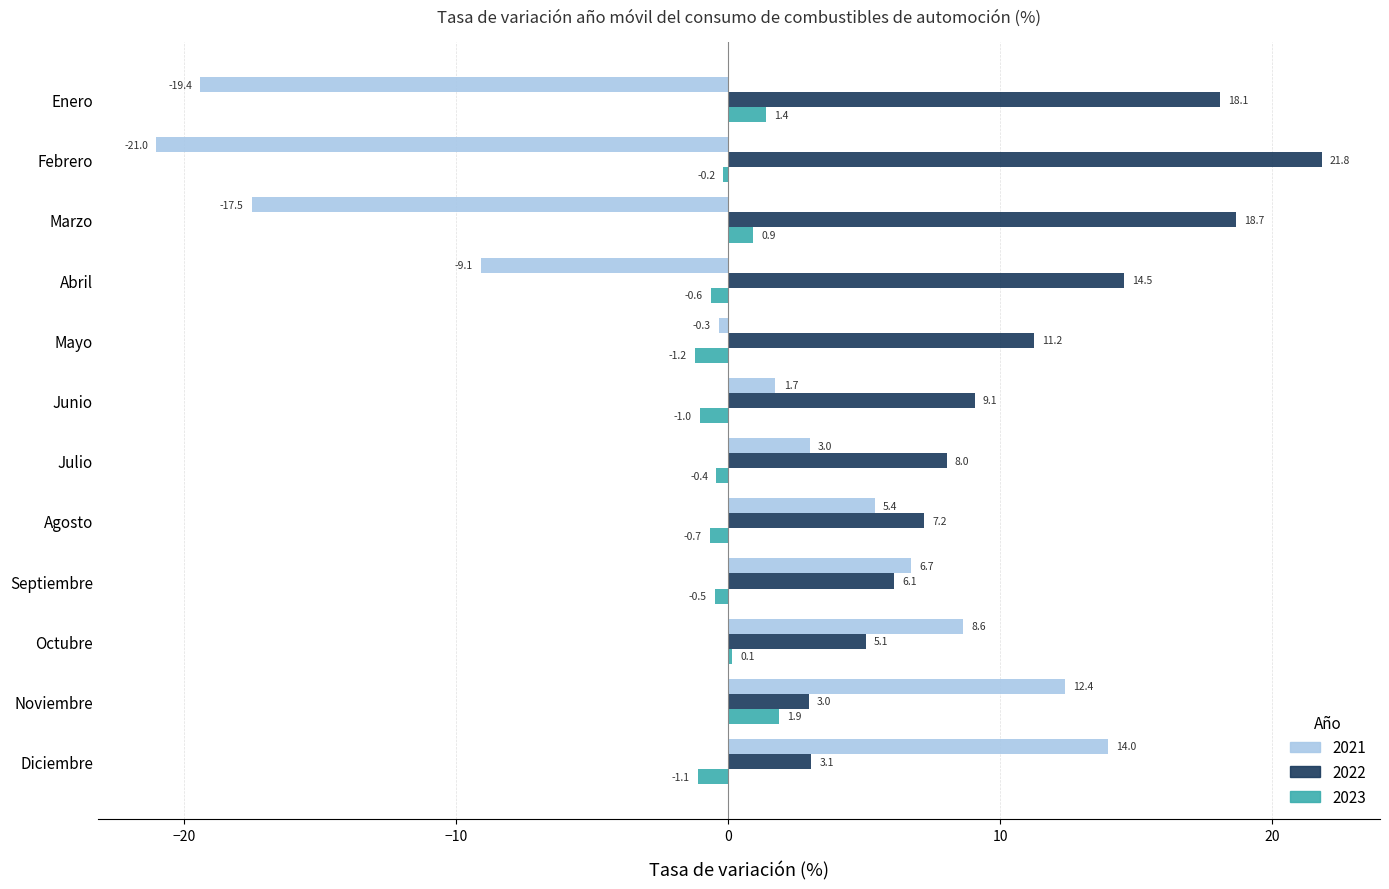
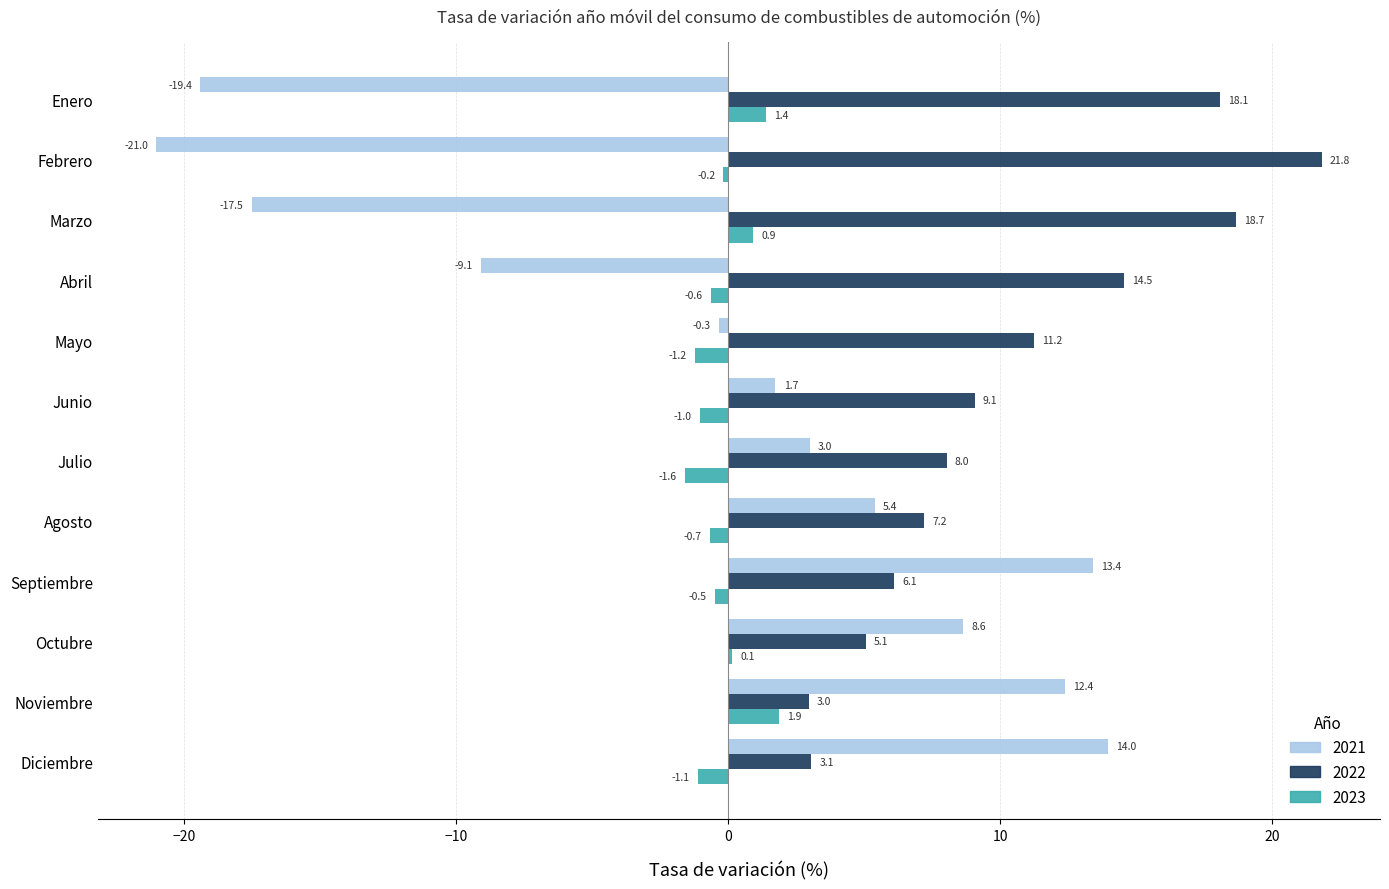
  {
    "2021": {
      "Enero": -19.4,
      "Febrero": -21.0,
      "Marzo": -17.5,
      "Abril": -9.1,
      "Mayo": -0.3,
      "Junio": 1.7,
      "Julio": 3.0,
      "Agosto": 5.4,
-     "Septiembre": 6.7,
+     "Septiembre": 13.4,
      "Octubre": 8.6,
      "Noviembre": 12.4,
      "Diciembre": 14.0
    },
    "2022": {
      "Enero": 18.1,
      "Febrero": 21.8,
      "Marzo": 18.7,
      "Abril": 14.5,
      "Mayo": 11.2,
      "Junio": 9.1,
      "Julio": 8.0,
      "Agosto": 7.2,
      "Septiembre": 6.1,
      "Octubre": 5.1,
      "Noviembre": 3.0,
      "Diciembre": 3.1
    },
    "2023": {
      "Enero": 1.4,
      "Febrero": -0.2,
      "Marzo": 0.9,
      "Abril": -0.6,
      "Mayo": -1.2,
      "Junio": -1.0,
-     "Julio": -0.4,
+     "Julio": -1.6,
      "Agosto": -0.7,
      "Septiembre": -0.5,
      "Octubre": 0.1,
      "Noviembre": 1.9,
      "Diciembre": -1.1
    }
  }
